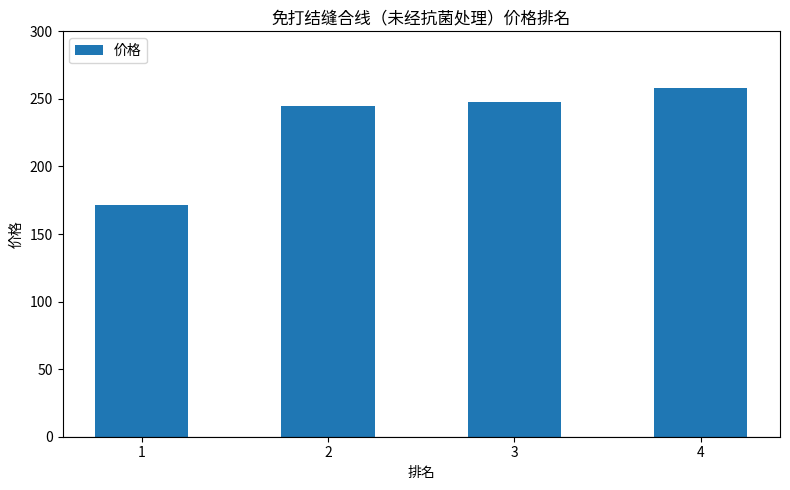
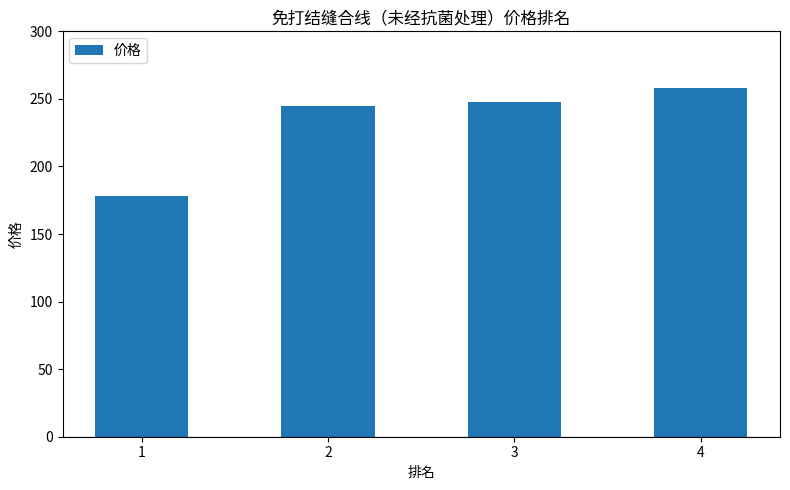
  {
-   "1": 171,
+   "1": 178,
    "2": 245,
    "3": 248,
    "4": 258
  }
